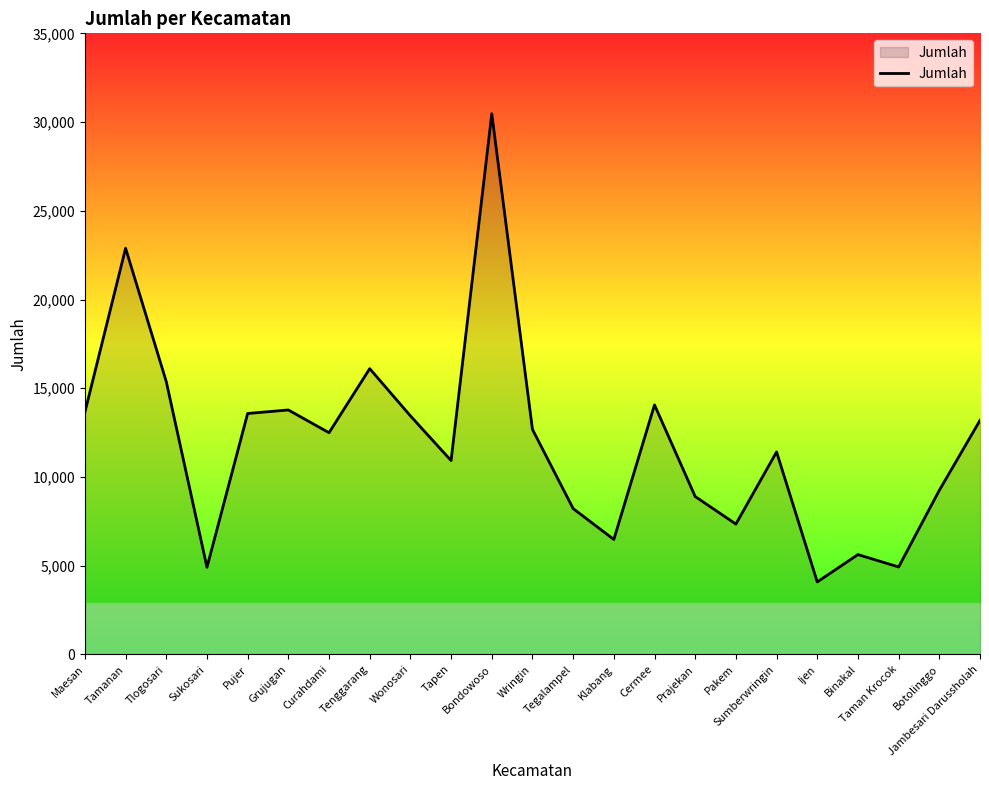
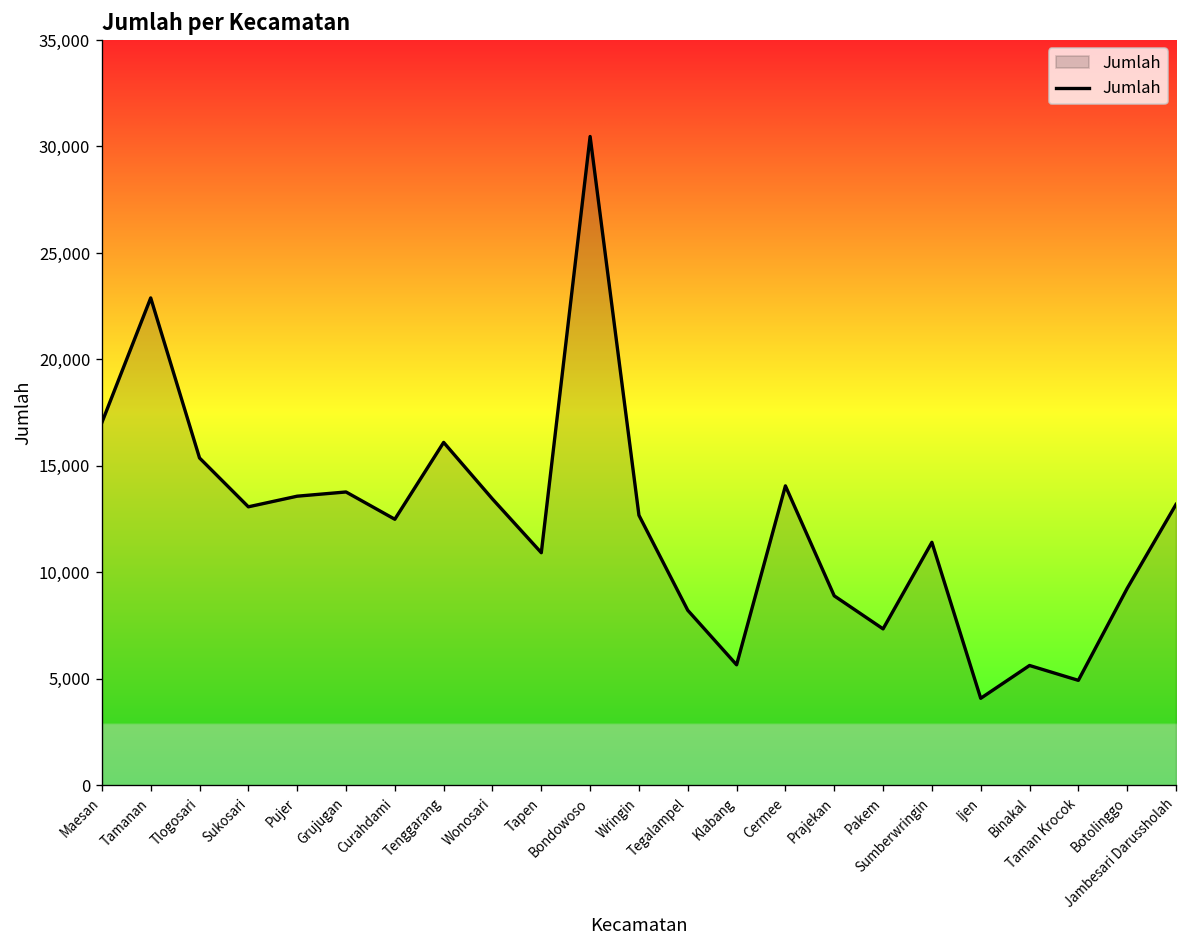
  {
-   "Maesan": "13,700",
+   "Maesan": "17,000",
    "Tamanan": "22,900",
    "Tlogosari": "15,400",
-   "Sukosari": "4,900",
+   "Sukosari": "13,100",
    "Pujer": "13,600",
    "Grujugan": "13,800",
    "Curahdami": "12,500",
    "Tenggarang": "16,100",
    "Wonosari": "13,400",
    "Tapen": "10,900",
    "Bondowoso": "30,500",
    "Wringin": "12,700",
    "Tegalampel": "8,200",
-   "Klabang": "6,500",
+   "Klabang": "5,700",
    "Cermee": "14,100",
    "Prajekan": "8,900",
    "Pakem": "7,300",
    "Sumberwringin": "11,400",
    "Ijen": "4,100",
    "Binakal": "5,600",
    "Taman Krocok": "4,900",
    "Botolinggo": "9,300",
    "Jambesari Darussholah": "13,200"
  }
